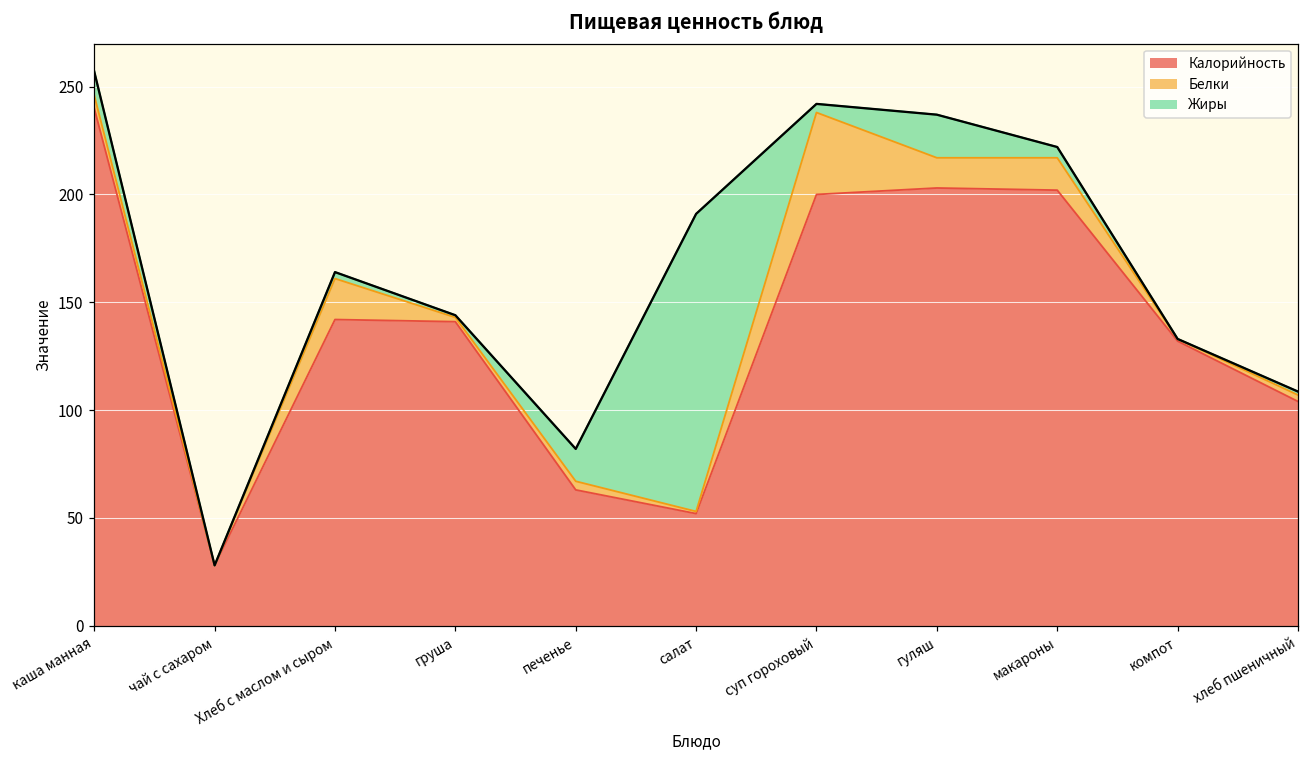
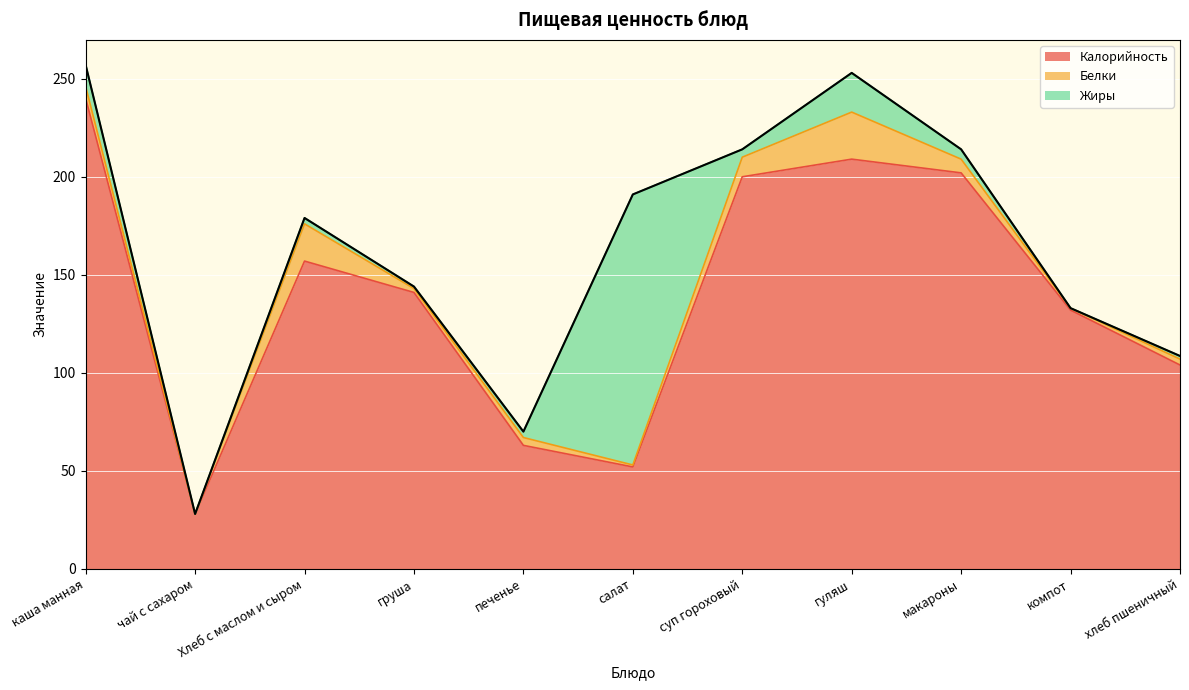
  {
    "Калорийность": {
      "каша манная": 240,
-     "Хлеб с маслом и сыром": 142,
+     "Хлеб с маслом и сыром": 157,
      "груша": 141,
      "печенье": 63,
      "суп гороховый": 200,
-     "гуляш": 203,
+     "гуляш": 209,
      "макароны": 202,
      "хлеб пшеничный": 104
    },
    "Белки": {
      "каша манная": 6,
      "Хлеб с маслом и сыром": 19,
      "печенье": 4,
-     "суп гороховый": 38,
-     "гуляш": 14,
-     "макароны": 15,
+     "суп гороховый": 10,
+     "гуляш": 24,
+     "макароны": 7,
      "хлеб пшеничный": 3
    },
    "Жиры": {
      "каша манная": 11,
      "Хлеб с маслом и сыром": 3,
-     "печенье": 15,
+     "печенье": 3,
      "салат": 138,
      "суп гороховый": 4,
      "гуляш": 20,
      "макароны": 5,
      "хлеб пшеничный": 2
    }
  }
